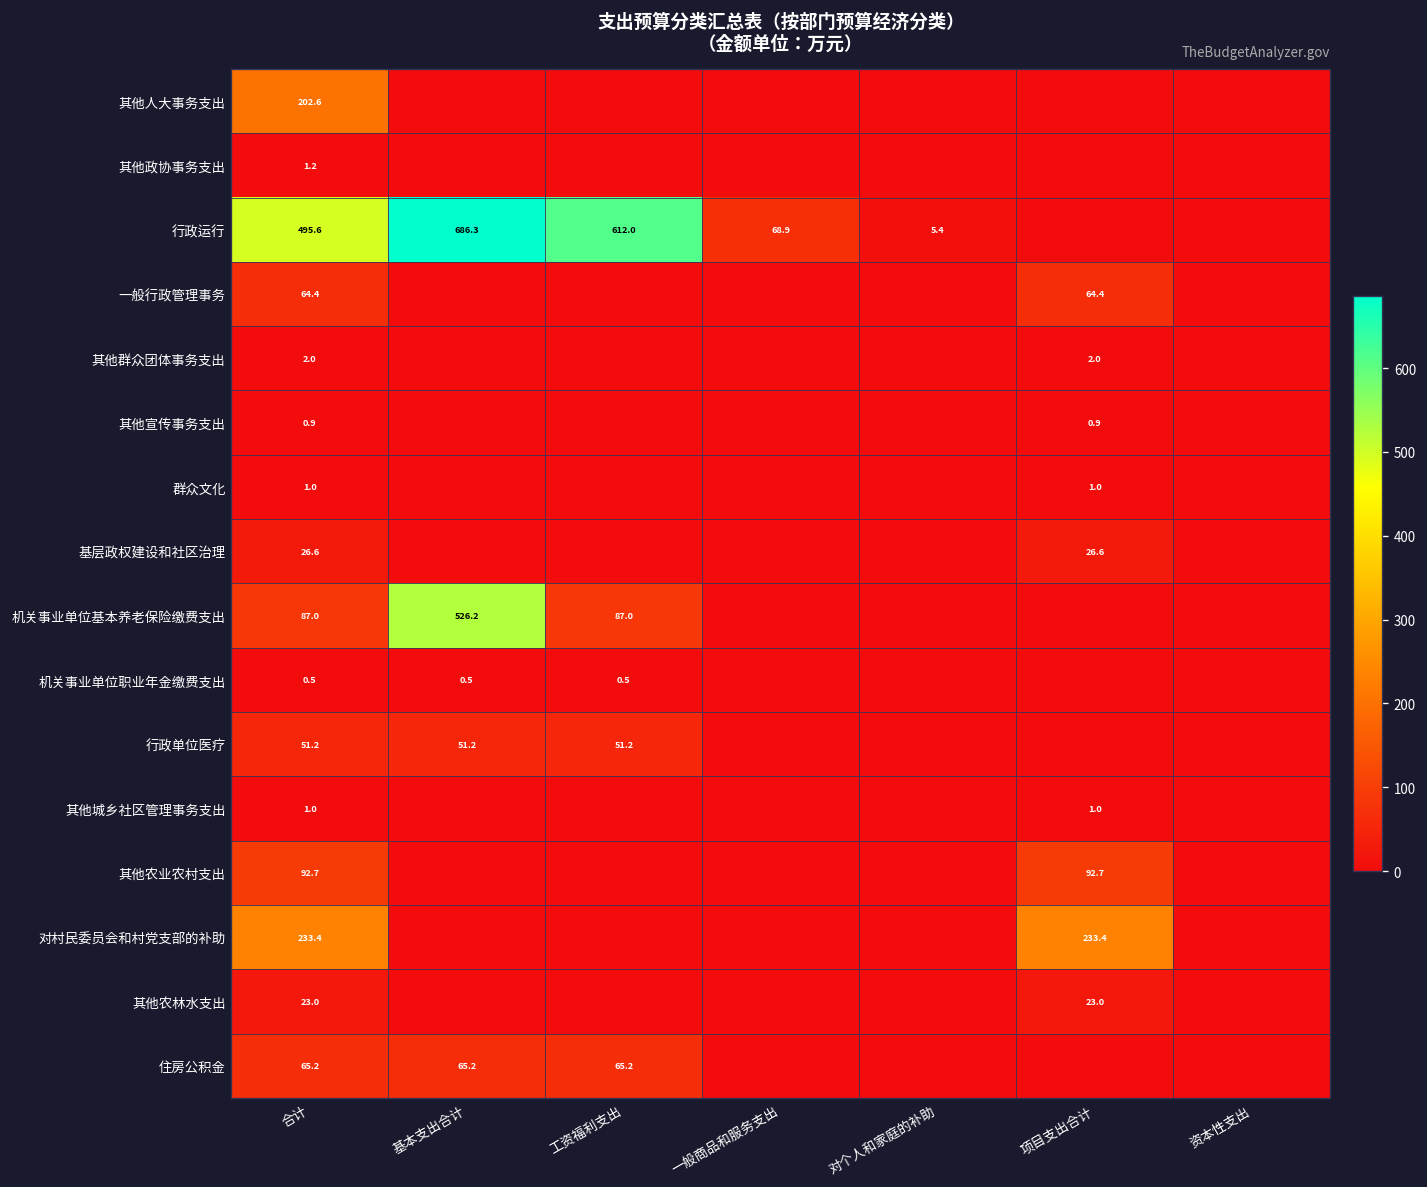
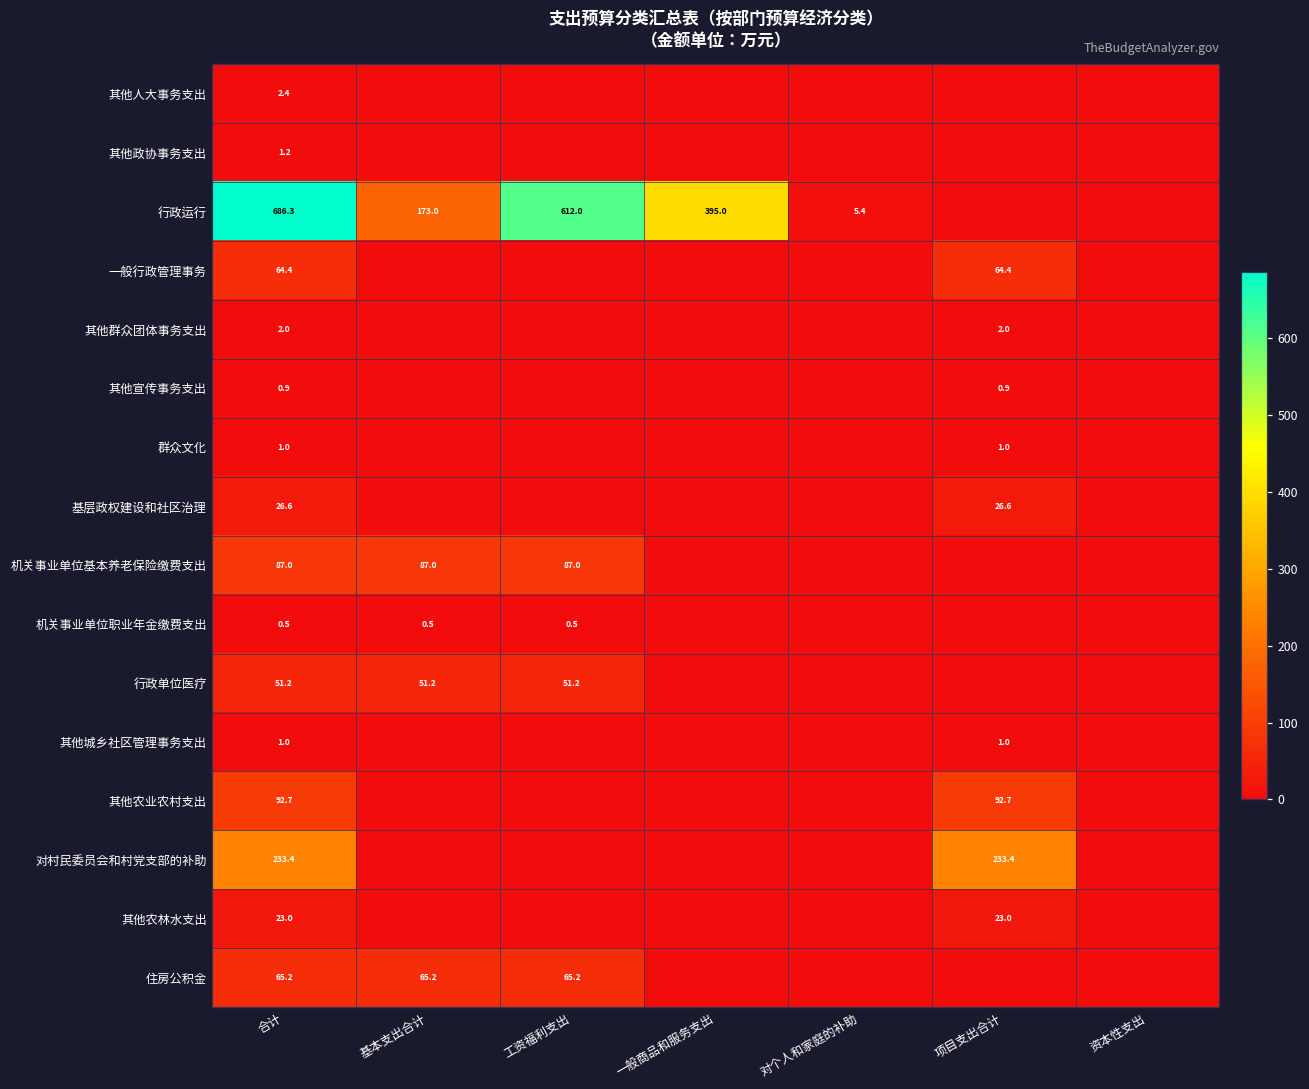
  {
    "其他人大事务支出": {
-     "合计": 202.6
+     "合计": 2.4
    },
    "其他政协事务支出": {
      "合计": 1.2
    },
    "行政运行": {
-     "合计": 495.6,
-     "基本支出合计": 686.3,
+     "合计": 686.3,
+     "基本支出合计": 173.0,
      "工资福利支出": 612.0,
-     "一般商品和服务支出": 68.9,
+     "一般商品和服务支出": 395.0,
      "对个人和家庭的补助": 5.4
    },
    "一般行政管理事务": {
      "合计": 64.4,
      "项目支出合计": 64.4
    },
    "其他群众团体事务支出": {
      "合计": 2.0,
      "项目支出合计": 2.0
    },
    "其他宣传事务支出": {
      "合计": 0.9,
      "项目支出合计": 0.9
    },
    "群众文化": {
      "合计": 1.0,
      "项目支出合计": 1.0
    },
    "基层政权建设和社区治理": {
      "合计": 26.6,
      "项目支出合计": 26.6
    },
    "机关事业单位基本养老保险缴费支出": {
      "合计": 87.0,
-     "基本支出合计": 526.2,
+     "基本支出合计": 87.0,
      "工资福利支出": 87.0
    },
    "机关事业单位职业年金缴费支出": {
      "合计": 0.5,
      "基本支出合计": 0.5,
      "工资福利支出": 0.5
    },
    "行政单位医疗": {
      "合计": 51.2,
      "基本支出合计": 51.2,
      "工资福利支出": 51.2
    },
    "其他城乡社区管理事务支出": {
      "合计": 1.0,
      "项目支出合计": 1.0
    },
    "其他农业农村支出": {
      "合计": 92.7,
      "项目支出合计": 92.7
    },
    "对村民委员会和村党支部的补助": {
      "合计": 233.4,
      "项目支出合计": 233.4
    },
    "其他农林水支出": {
      "合计": 23.0,
      "项目支出合计": 23.0
    },
    "住房公积金": {
      "合计": 65.2,
      "基本支出合计": 65.2,
      "工资福利支出": 65.2
    }
  }
